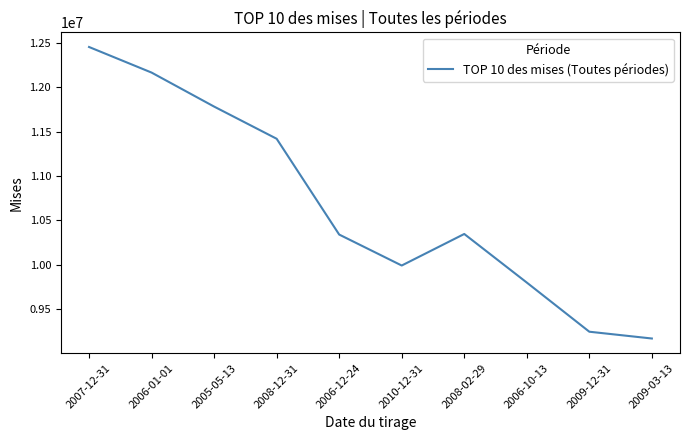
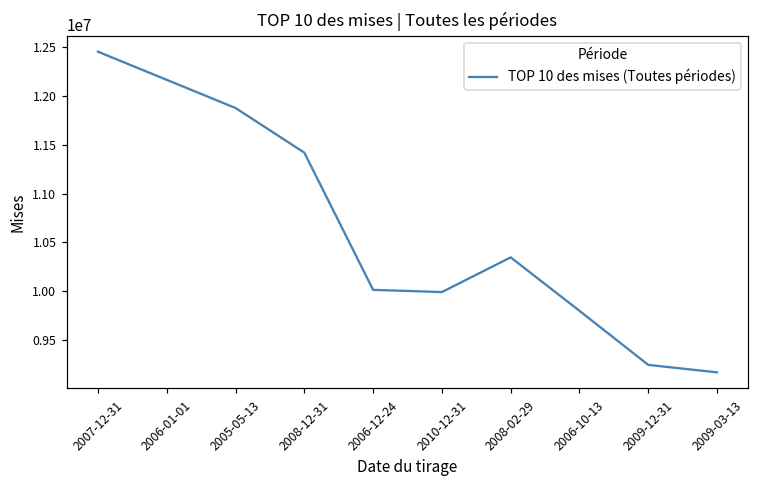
  {
    "2007-12-31": 12500000,
    "2006-01-01": 12200000,
-   "2005-05-13": 11800000,
+   "2005-05-13": 11900000,
    "2008-12-31": 11400000,
-   "2006-12-24": 10300000,
+   "2006-12-24": 10000000,
    "2010-12-31": 10000000,
    "2008-02-29": 10300000,
    "2006-10-13": 9800000,
    "2009-12-31": 9200000,
    "2009-03-13": 9200000
  }
